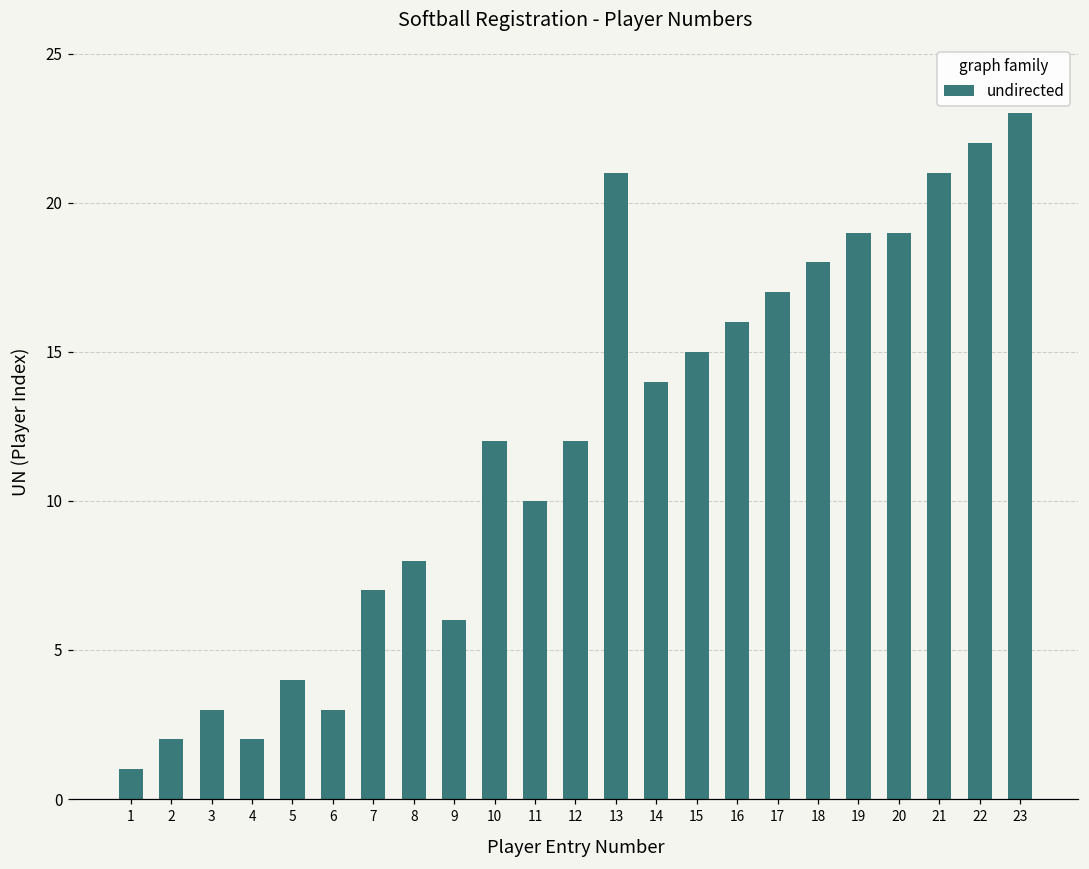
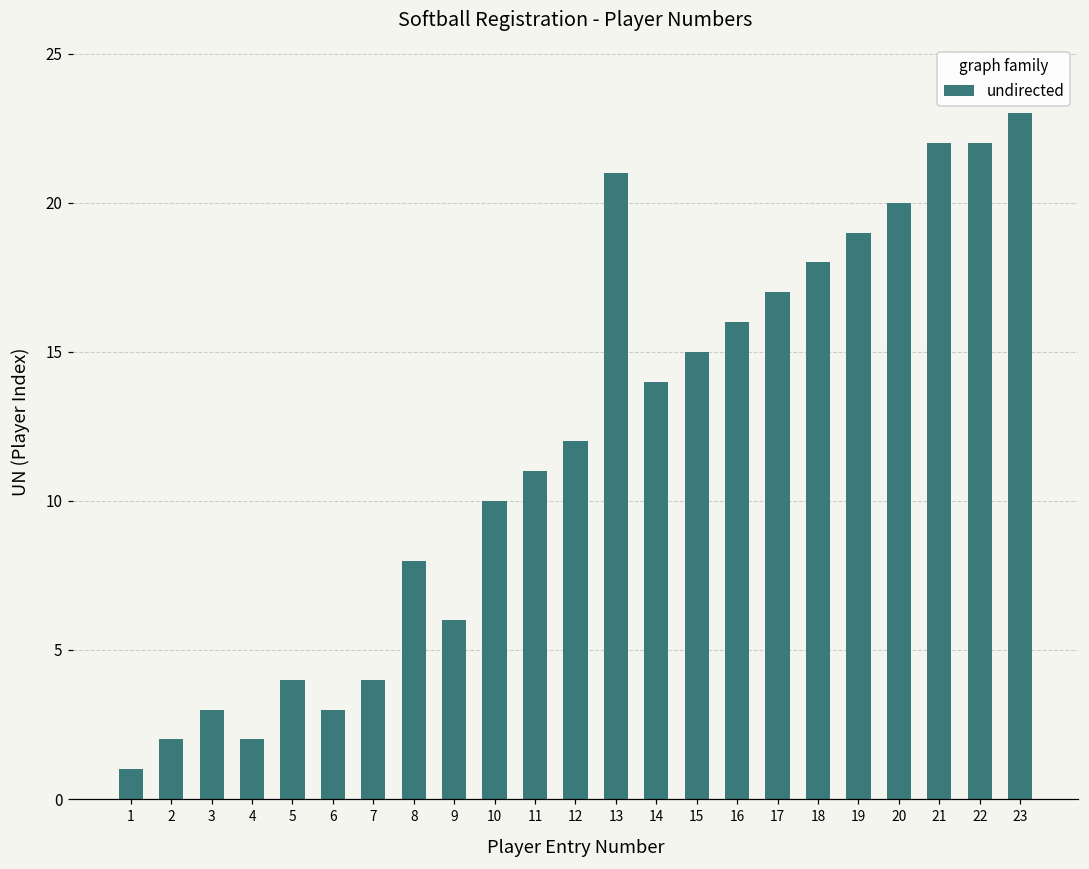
  {
    "1": 1,
    "2": 2,
    "3": 3,
    "4": 2,
    "5": 4,
    "6": 3,
-   "7": 7,
+   "7": 4,
    "8": 8,
    "9": 6,
-   "10": 12,
-   "11": 10,
+   "10": 10,
+   "11": 11,
    "12": 12,
    "13": 21,
    "14": 14,
    "15": 15,
    "16": 16,
    "17": 17,
    "18": 18,
    "19": 19,
-   "20": 19,
-   "21": 21,
+   "20": 20,
+   "21": 22,
    "22": 22,
    "23": 23
  }
